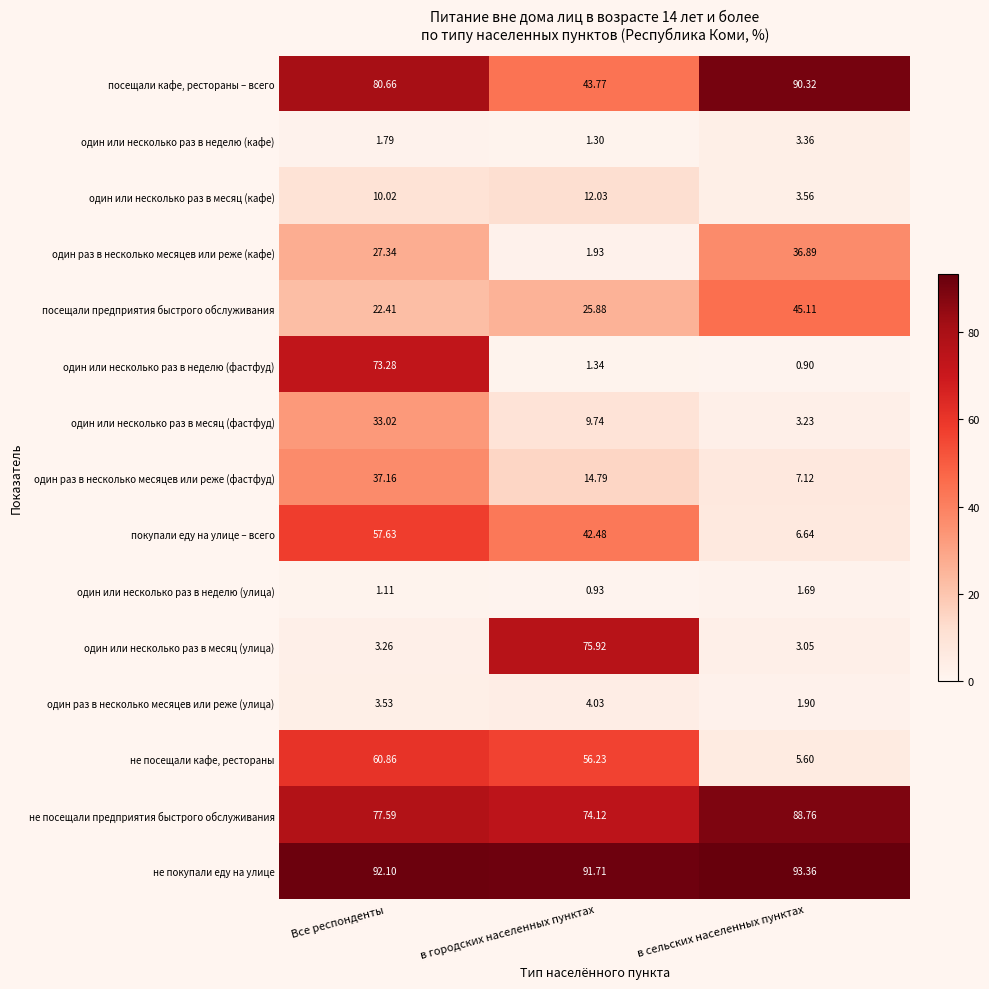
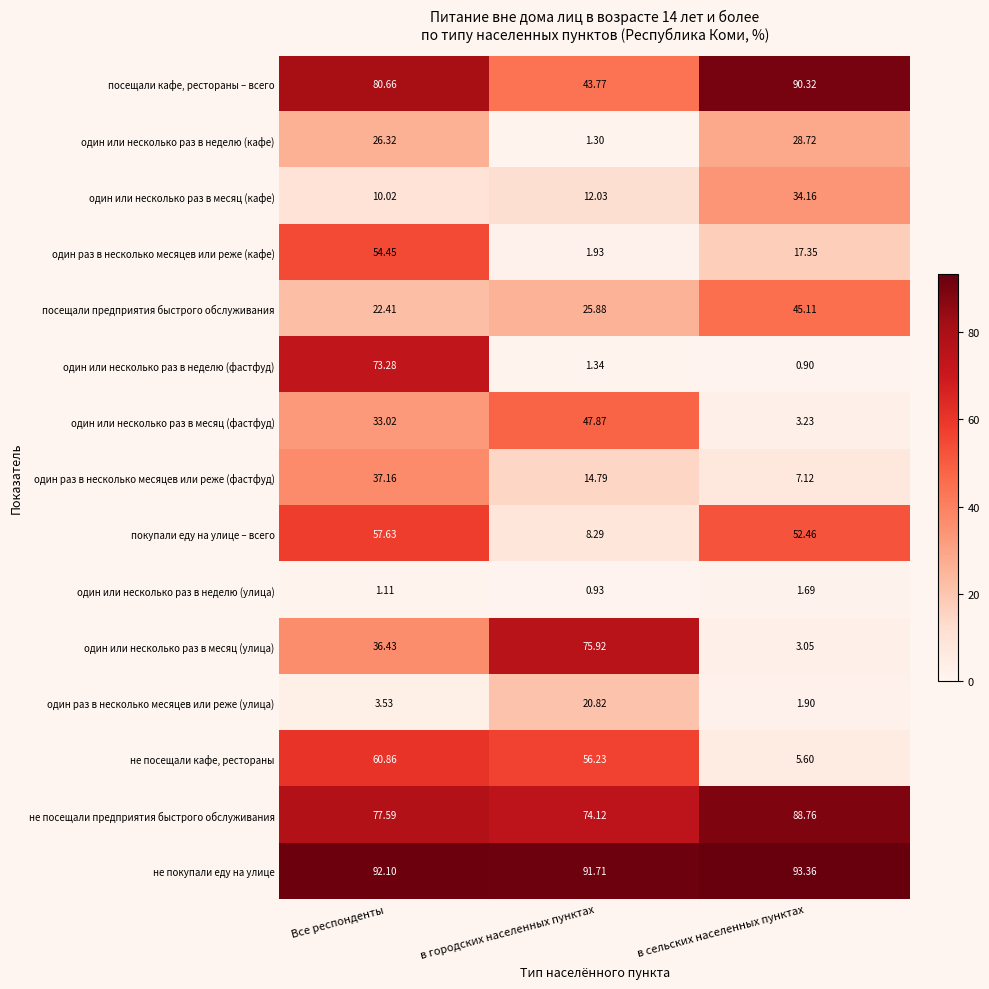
  {
    "посещали кафе, рестораны – всего": {
      "Все респонденты": 80.66,
      "в городских населенных пунктах": 43.77,
      "в сельских населенных пунктах": 90.32
    },
    "один или несколько раз в неделю (кафе)": {
-     "Все респонденты": 1.79,
+     "Все респонденты": 26.32,
      "в городских населенных пунктах": 1.30,
-     "в сельских населенных пунктах": 3.36
+     "в сельских населенных пунктах": 28.72
    },
    "один или несколько раз в месяц (кафе)": {
      "Все респонденты": 10.02,
      "в городских населенных пунктах": 12.03,
-     "в сельских населенных пунктах": 3.56
+     "в сельских населенных пунктах": 34.16
    },
    "один раз в несколько месяцев или реже (кафе)": {
-     "Все респонденты": 27.34,
+     "Все респонденты": 54.45,
      "в городских населенных пунктах": 1.93,
-     "в сельских населенных пунктах": 36.89
+     "в сельских населенных пунктах": 17.35
    },
    "посещали предприятия быстрого обслуживания": {
      "Все респонденты": 22.41,
      "в городских населенных пунктах": 25.88,
      "в сельских населенных пунктах": 45.11
    },
    "один или несколько раз в неделю (фастфуд)": {
      "Все респонденты": 73.28,
      "в городских населенных пунктах": 1.34,
      "в сельских населенных пунктах": 0.90
    },
    "один или несколько раз в месяц (фастфуд)": {
      "Все респонденты": 33.02,
-     "в городских населенных пунктах": 9.74,
+     "в городских населенных пунктах": 47.87,
      "в сельских населенных пунктах": 3.23
    },
    "один раз в несколько месяцев или реже (фастфуд)": {
      "Все респонденты": 37.16,
      "в городских населенных пунктах": 14.79,
      "в сельских населенных пунктах": 7.12
    },
    "покупали еду на улице – всего": {
      "Все респонденты": 57.63,
-     "в городских населенных пунктах": 42.48,
-     "в сельских населенных пунктах": 6.64
+     "в городских населенных пунктах": 8.29,
+     "в сельских населенных пунктах": 52.46
    },
    "один или несколько раз в неделю (улица)": {
      "Все респонденты": 1.11,
      "в городских населенных пунктах": 0.93,
      "в сельских населенных пунктах": 1.69
    },
    "один или несколько раз в месяц (улица)": {
-     "Все респонденты": 3.26,
+     "Все респонденты": 36.43,
      "в городских населенных пунктах": 75.92,
      "в сельских населенных пунктах": 3.05
    },
    "один раз в несколько месяцев или реже (улица)": {
      "Все респонденты": 3.53,
-     "в городских населенных пунктах": 4.03,
+     "в городских населенных пунктах": 20.82,
      "в сельских населенных пунктах": 1.90
    },
    "не посещали кафе, рестораны": {
      "Все респонденты": 60.86,
      "в городских населенных пунктах": 56.23,
      "в сельских населенных пунктах": 5.60
    },
    "не посещали предприятия быстрого обслуживания": {
      "Все респонденты": 77.59,
      "в городских населенных пунктах": 74.12,
      "в сельских населенных пунктах": 88.76
    },
    "не покупали еду на улице": {
      "Все респонденты": 92.10,
      "в городских населенных пунктах": 91.71,
      "в сельских населенных пунктах": 93.36
    }
  }
